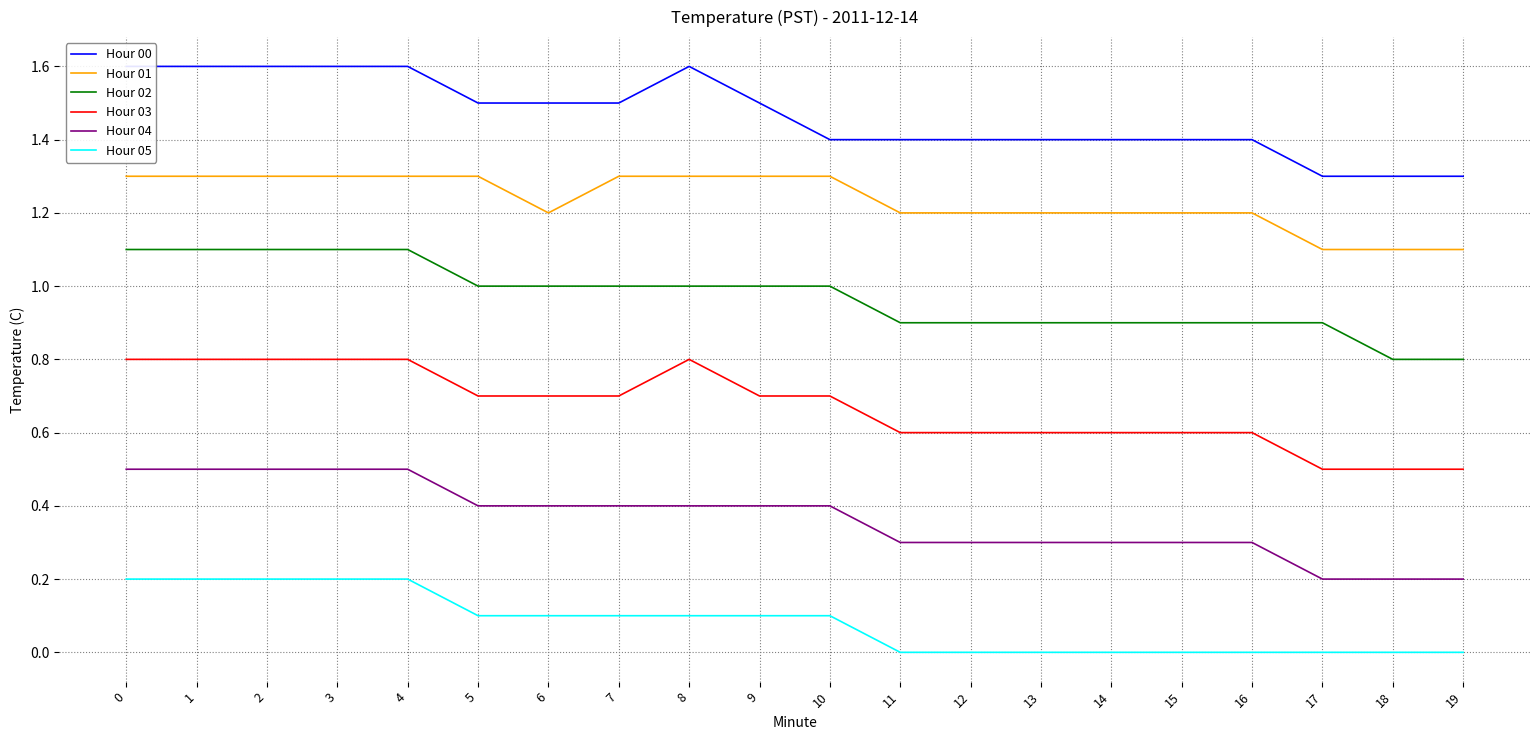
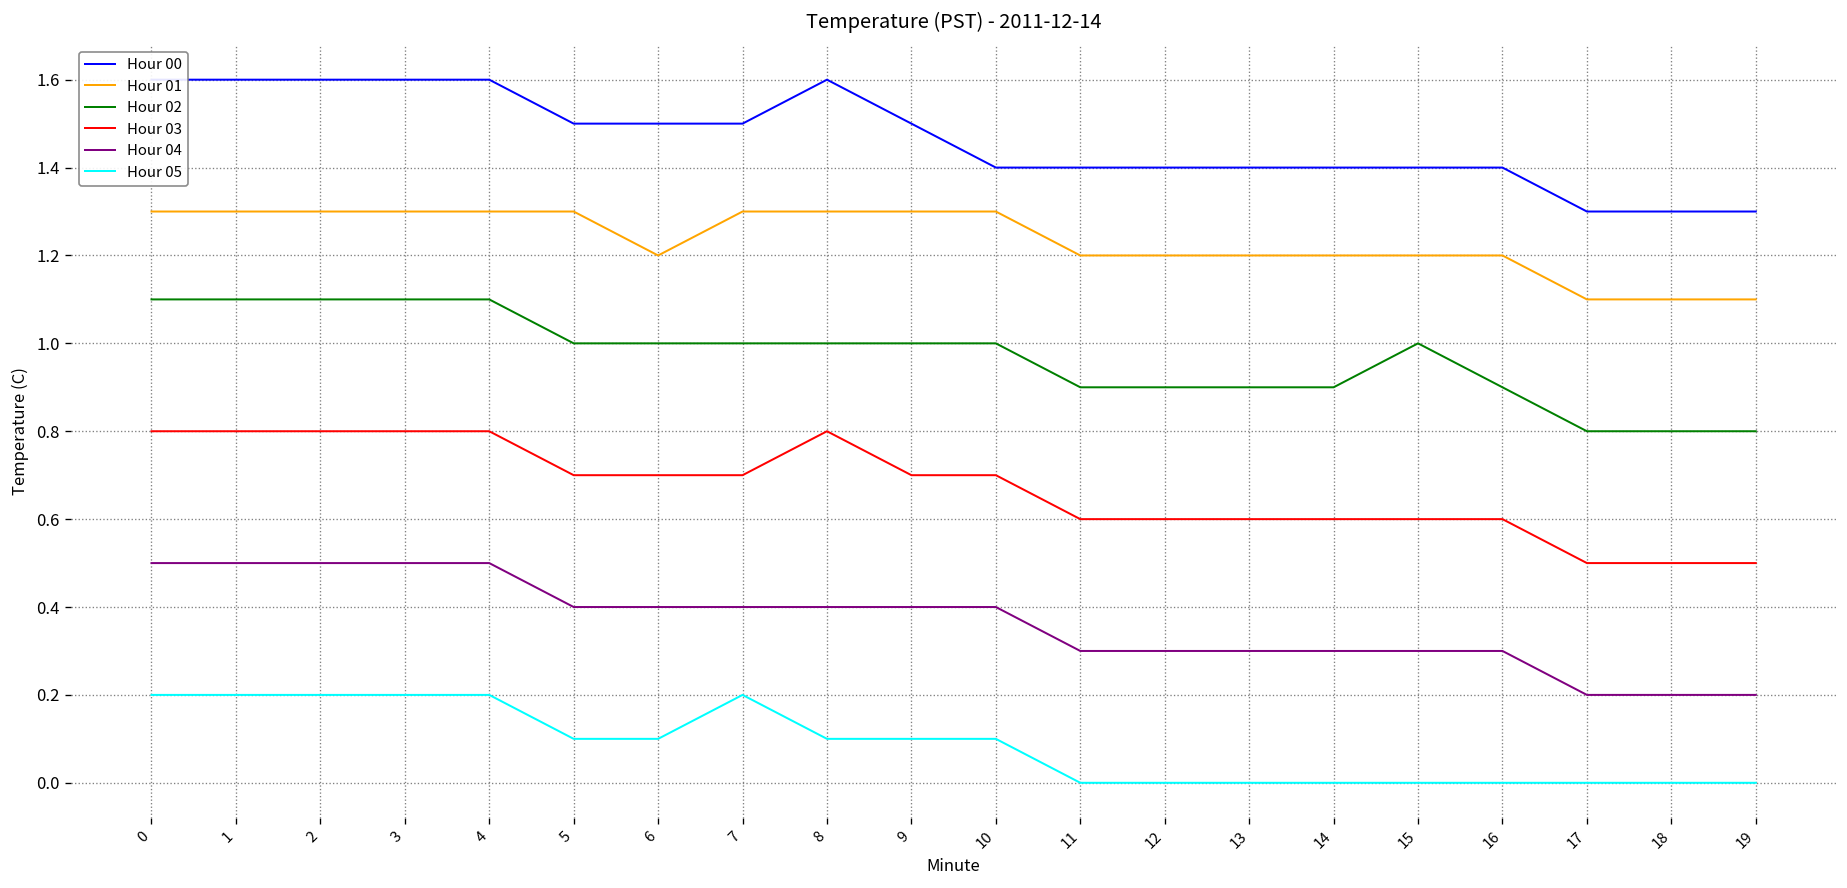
  {
    "Hour 00": {
      "1": 1.6,
      "2": 1.6,
      "3": 1.6,
      "4": 1.6,
      "5": 1.5,
      "6": 1.5,
      "7": 1.5,
      "8": 1.6,
      "9": 1.5,
      "10": 1.4,
      "11": 1.4,
      "12": 1.4,
      "13": 1.4,
      "14": 1.4,
      "15": 1.4,
      "16": 1.4,
      "17": 1.3,
      "18": 1.3,
      "19": 1.3
    },
    "Hour 01": {
      "0": 1.3,
      "1": 1.3,
      "2": 1.3,
      "3": 1.3,
      "4": 1.3,
      "5": 1.3,
      "6": 1.2,
      "7": 1.3,
      "8": 1.3,
      "9": 1.3,
      "10": 1.3,
      "11": 1.2,
      "12": 1.2,
      "13": 1.2,
      "14": 1.2,
      "15": 1.2,
      "16": 1.2,
      "17": 1.1,
      "18": 1.1,
      "19": 1.1
    },
    "Hour 02": {
      "0": 1.1,
      "1": 1.1,
      "2": 1.1,
      "3": 1.1,
      "4": 1.1,
      "5": 1.0,
      "6": 1.0,
      "7": 1.0,
      "8": 1.0,
      "9": 1.0,
      "10": 1.0,
      "11": 0.9,
      "12": 0.9,
      "13": 0.9,
      "14": 0.9,
-     "15": 0.9,
+     "15": 1.0,
      "16": 0.9,
-     "17": 0.9,
+     "17": 0.8,
      "18": 0.8,
      "19": 0.8
    },
    "Hour 03": {
      "0": 0.8,
      "1": 0.8,
      "2": 0.8,
      "3": 0.8,
      "4": 0.8,
      "5": 0.7,
      "6": 0.7,
      "7": 0.7,
      "8": 0.8,
      "9": 0.7,
      "10": 0.7,
      "11": 0.6,
      "12": 0.6,
      "13": 0.6,
      "14": 0.6,
      "15": 0.6,
      "16": 0.6,
      "17": 0.5,
      "18": 0.5,
      "19": 0.5
    },
    "Hour 04": {
      "0": 0.5,
      "1": 0.5,
      "2": 0.5,
      "3": 0.5,
      "4": 0.5,
      "5": 0.4,
      "6": 0.4,
      "7": 0.4,
      "8": 0.4,
      "9": 0.4,
      "10": 0.4,
      "11": 0.3,
      "12": 0.3,
      "13": 0.3,
      "14": 0.3,
      "15": 0.3,
      "16": 0.3,
      "17": 0.2,
      "18": 0.2,
      "19": 0.2
    },
    "Hour 05": {
      "0": 0.2,
      "1": 0.2,
      "2": 0.2,
      "3": 0.2,
      "4": 0.2,
      "5": 0.1,
      "6": 0.1,
-     "7": 0.1,
+     "7": 0.2,
      "8": 0.1,
      "9": 0.1,
      "10": 0.1,
      "11": 0.0,
      "12": 0.0,
      "13": 0.0,
      "14": 0.0,
      "15": 0.0,
      "16": 0.0,
      "17": 0.0,
      "18": 0.0,
      "19": 0.0
    }
  }
